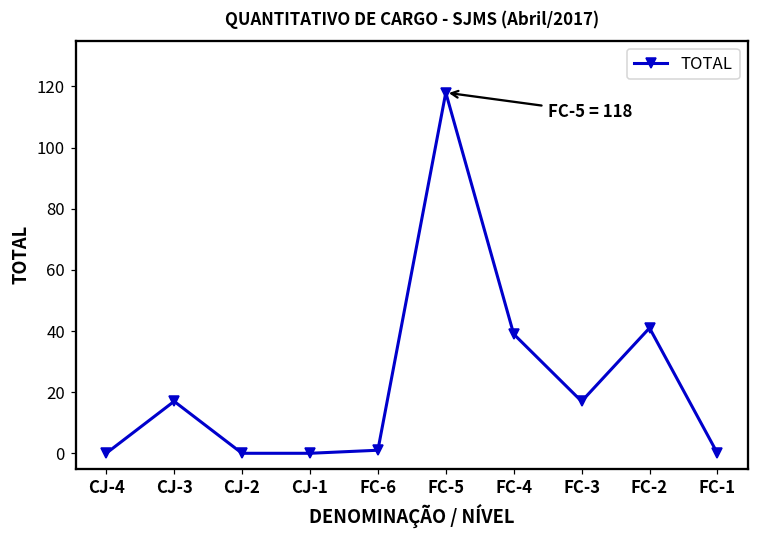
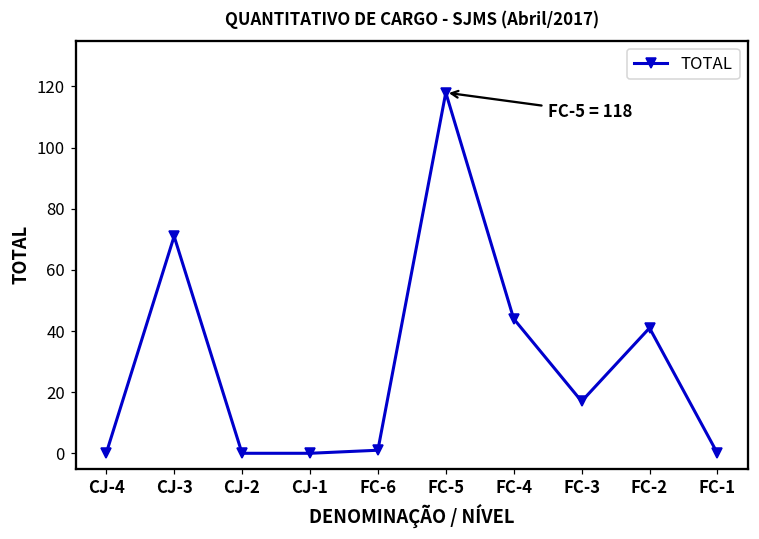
  {
    "CJ-4": 0,
-   "CJ-3": 17,
+   "CJ-3": 71,
    "CJ-2": 0,
    "CJ-1": 0,
    "FC-6": 1,
-   "FC-4": 39,
+   "FC-4": 44,
    "FC-3": 17,
    "FC-2": 41,
    "FC-1": 0
  }
